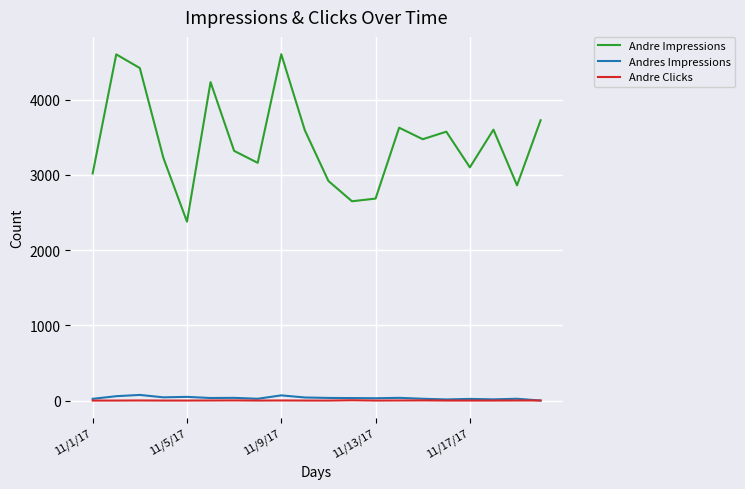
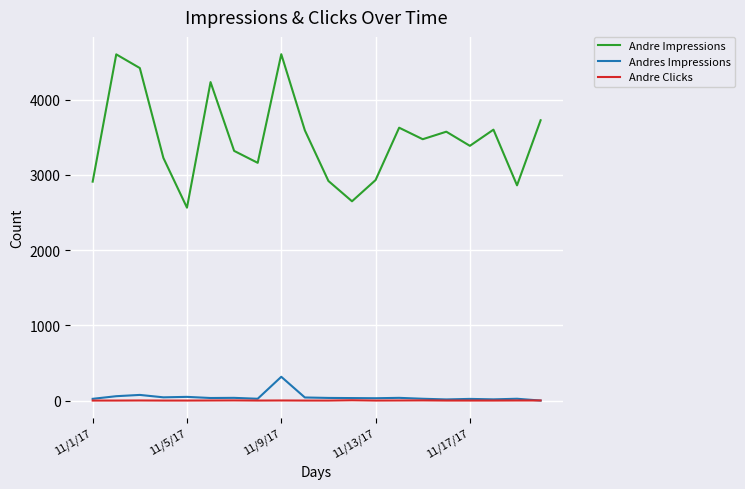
  {
    "Andre Impressions": {
-     "11/1/17": 3000,
-     "11/5/17": 2400,
+     "11/1/17": 2900,
+     "11/5/17": 2600,
      "11/9/17": 4600,
-     "11/13/17": 2700,
-     "11/17/17": 3100
+     "11/13/17": 2900,
+     "11/17/17": 3400
    },
    "Andres Impressions": {
      "11/5/17": 0,
-     "11/9/17": 100
+     "11/9/17": 300
    },
    "Andre Clicks": {
      "11/5/17": 0,
      "11/9/17": 0
    }
  }
